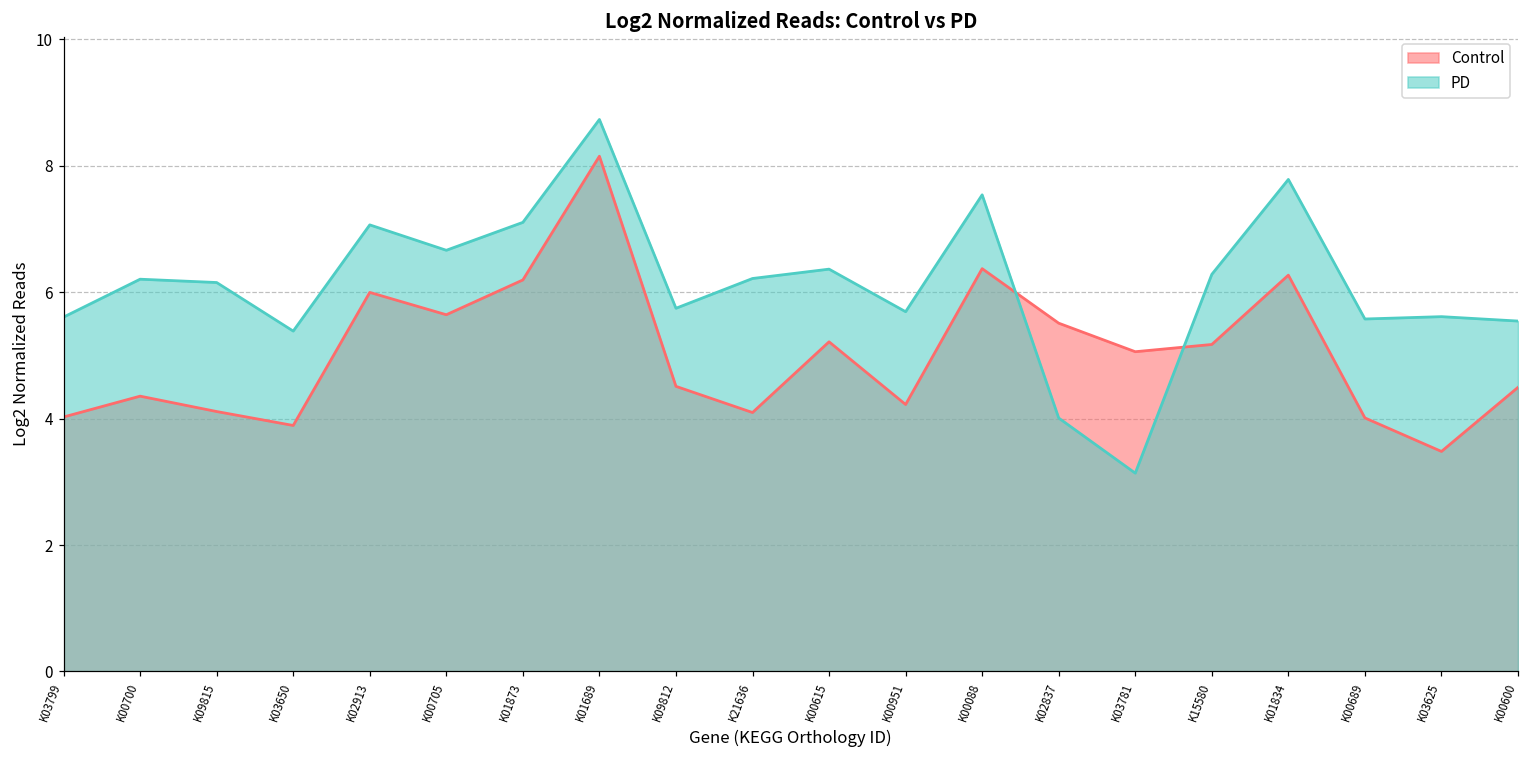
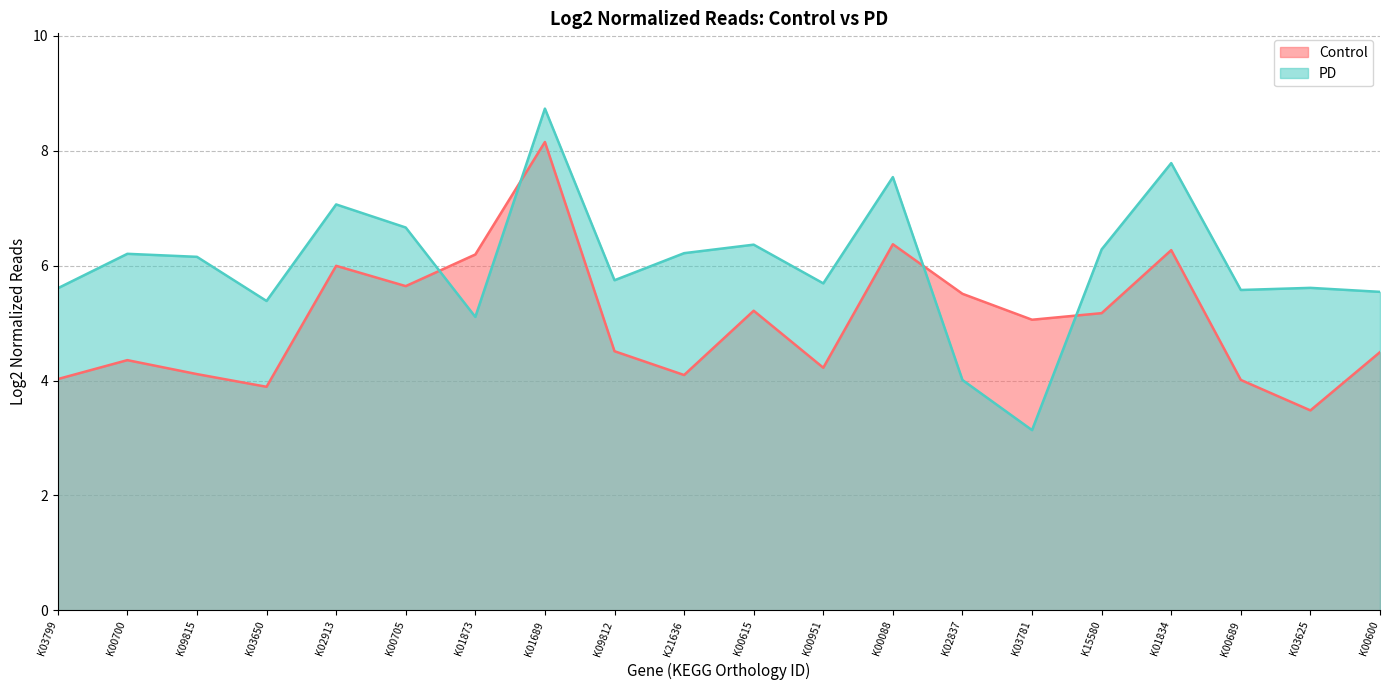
  {
    "Control": {
      "K03799": 4.0,
      "K00700": 4.4,
      "K09815": 4.1,
      "K03650": 3.9,
      "K02913": 6.0,
      "K00705": 5.6,
      "K01873": 6.2,
      "K01689": 8.2,
      "K09812": 4.5,
      "K21636": 4.1,
      "K00615": 5.2,
      "K00951": 4.2,
      "K00088": 6.4,
      "K02837": 5.5,
      "K03781": 5.1,
      "K15580": 5.2,
      "K01834": 6.3,
      "K00689": 4.0,
      "K03625": 3.5,
      "K00600": 4.5
    },
    "PD": {
      "K03799": 5.6,
      "K00700": 6.2,
      "K09815": 6.2,
      "K03650": 5.4,
      "K02913": 7.1,
      "K00705": 6.7,
-     "K01873": 7.1,
+     "K01873": 5.1,
      "K01689": 8.7,
      "K09812": 5.7,
      "K21636": 6.2,
      "K00615": 6.4,
      "K00951": 5.7,
      "K00088": 7.5,
      "K02837": 4.0,
      "K03781": 3.1,
      "K15580": 6.3,
      "K01834": 7.8,
      "K00689": 5.6,
      "K03625": 5.6,
      "K00600": 5.5
    }
  }
